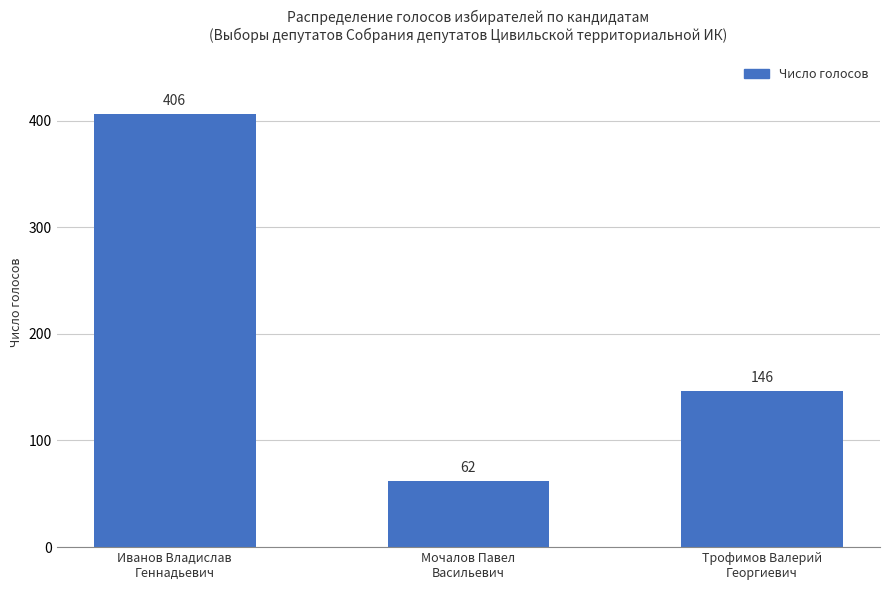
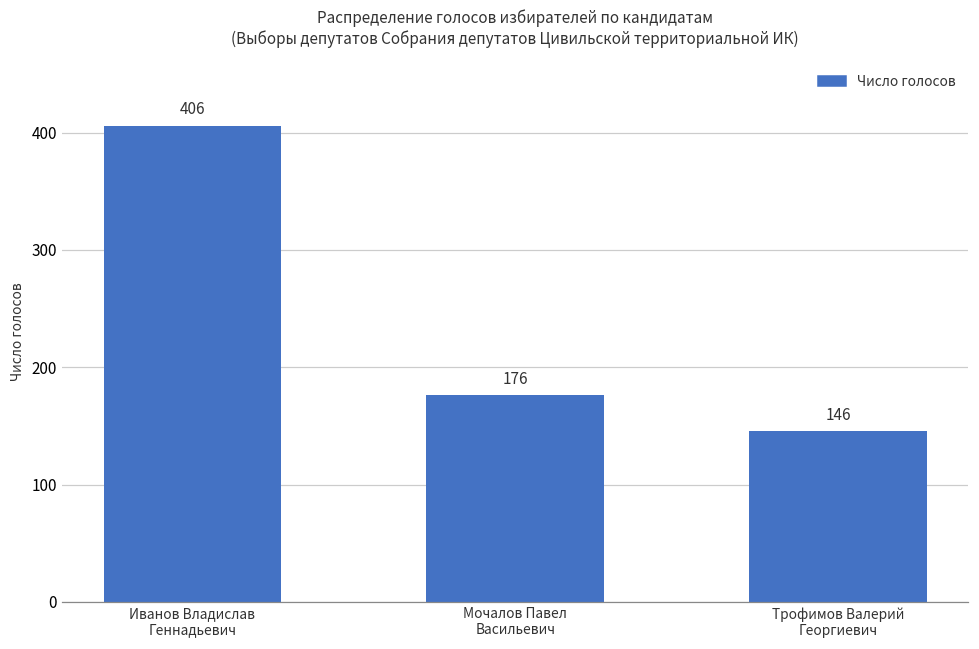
  {
    "Иванов Владислав Геннадьевич": 406,
-   "Мочалов Павел Васильевич": 62,
+   "Мочалов Павел Васильевич": 176,
    "Трофимов Валерий Георгиевич": 146
  }
